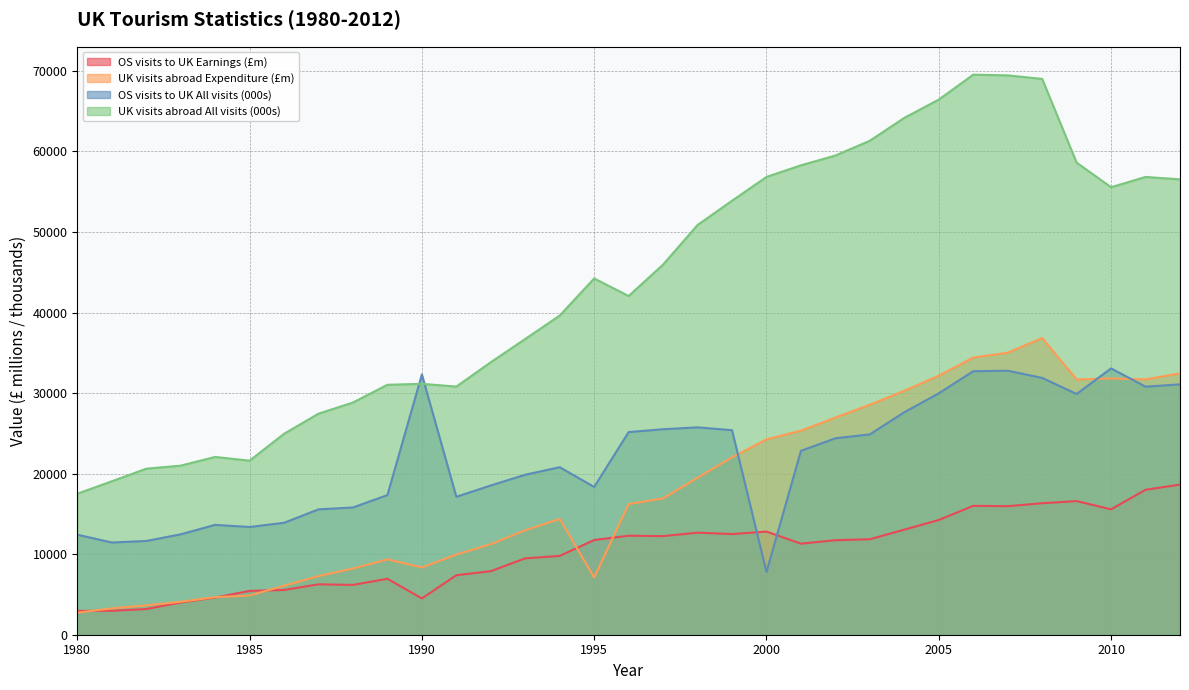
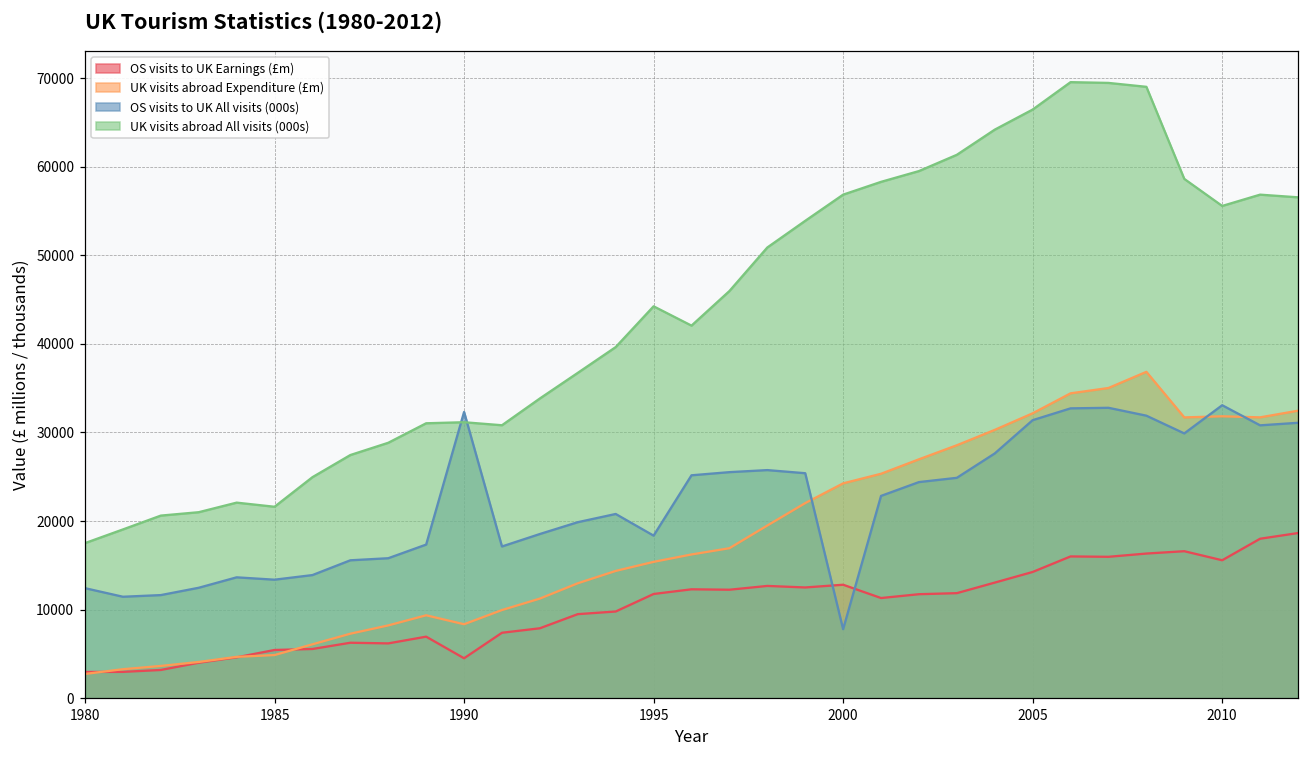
  {
    "OS visits to UK Earnings (£m)": {
      "1985": 5000,
      "1990": 5000,
      "1995": 12000,
      "2000": 13000,
      "2005": 14000,
      "2010": 16000
    },
    "UK visits abroad Expenditure (£m)": {
      "1985": 5000,
      "1990": 8000,
-     "1995": 7000,
+     "1995": 15000,
      "2000": 24000,
      "2005": 32000,
      "2010": 32000
    },
    "OS visits to UK All visits (000s)": {
      "1980": 12000,
      "1985": 13000,
      "1990": 32000,
      "1995": 18000,
      "2000": 8000,
-     "2005": 30000,
+     "2005": 31000,
      "2010": 33000
    },
    "UK visits abroad All visits (000s)": {
      "1980": 18000,
      "1985": 22000,
      "1990": 31000,
      "1995": 44000,
      "2000": 57000,
      "2005": 66000,
      "2010": 56000
    }
  }
